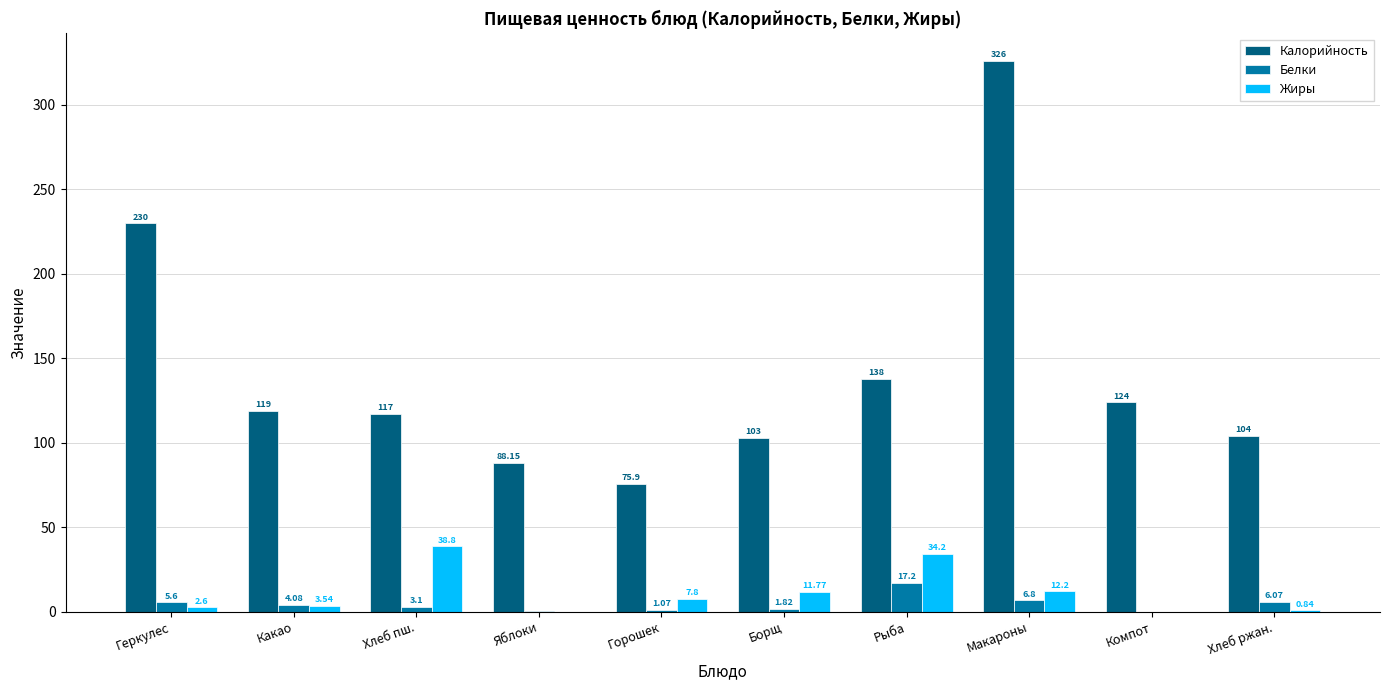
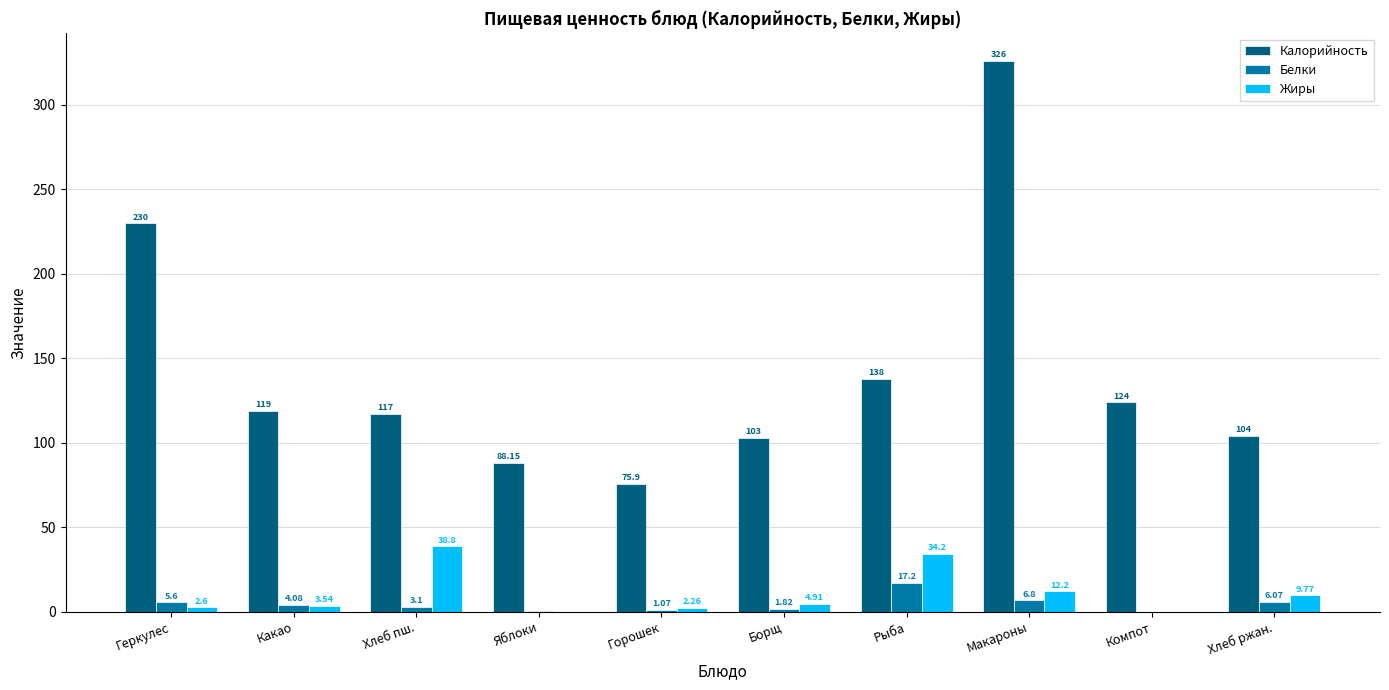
  {
    "Жиры": {
      "Геркулес": 2.6,
      "Какао": 3.54,
      "Хлеб пш.": 38.8,
-     "Горошек": 7.8,
-     "Борщ": 11.77,
+     "Горошек": 2.26,
+     "Борщ": 4.91,
      "Рыба": 34.2,
      "Макароны": 12.2,
-     "Хлеб ржан.": 0.84
+     "Хлеб ржан.": 9.77
    }
  }
